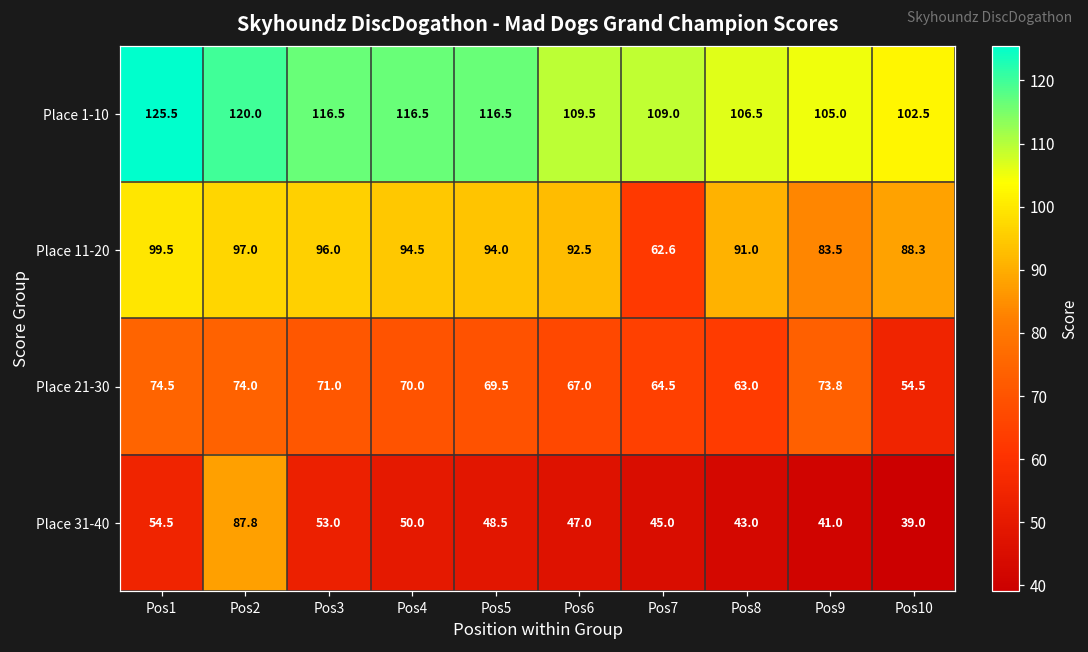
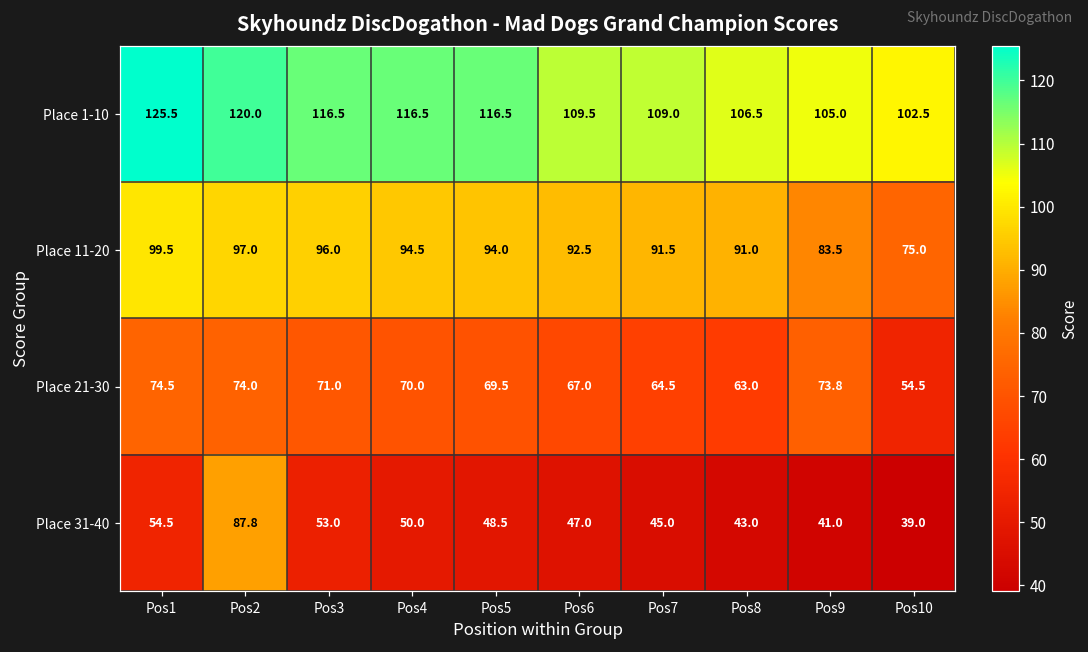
  {
    "Place 1-10": {
      "Pos1": 125.5,
      "Pos2": 120.0,
      "Pos3": 116.5,
      "Pos4": 116.5,
      "Pos5": 116.5,
      "Pos6": 109.5,
      "Pos7": 109.0,
      "Pos8": 106.5,
      "Pos9": 105.0,
      "Pos10": 102.5
    },
    "Place 11-20": {
      "Pos1": 99.5,
      "Pos2": 97.0,
      "Pos3": 96.0,
      "Pos4": 94.5,
      "Pos5": 94.0,
      "Pos6": 92.5,
-     "Pos7": 62.6,
+     "Pos7": 91.5,
      "Pos8": 91.0,
      "Pos9": 83.5,
-     "Pos10": 88.3
+     "Pos10": 75.0
    },
    "Place 21-30": {
      "Pos1": 74.5,
      "Pos2": 74.0,
      "Pos3": 71.0,
      "Pos4": 70.0,
      "Pos5": 69.5,
      "Pos6": 67.0,
      "Pos7": 64.5,
      "Pos8": 63.0,
      "Pos9": 73.8,
      "Pos10": 54.5
    },
    "Place 31-40": {
      "Pos1": 54.5,
      "Pos2": 87.8,
      "Pos3": 53.0,
      "Pos4": 50.0,
      "Pos5": 48.5,
      "Pos6": 47.0,
      "Pos7": 45.0,
      "Pos8": 43.0,
      "Pos9": 41.0,
      "Pos10": 39.0
    }
  }
